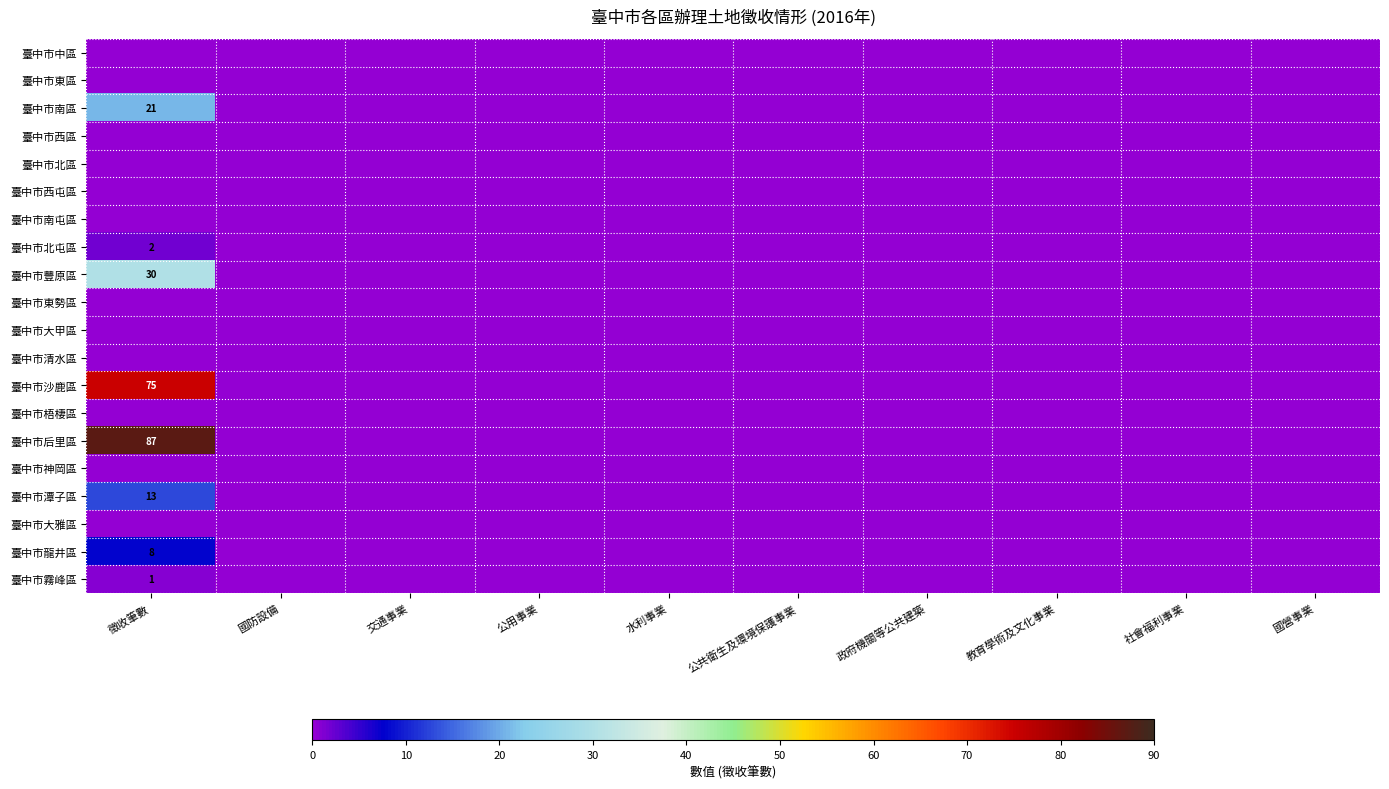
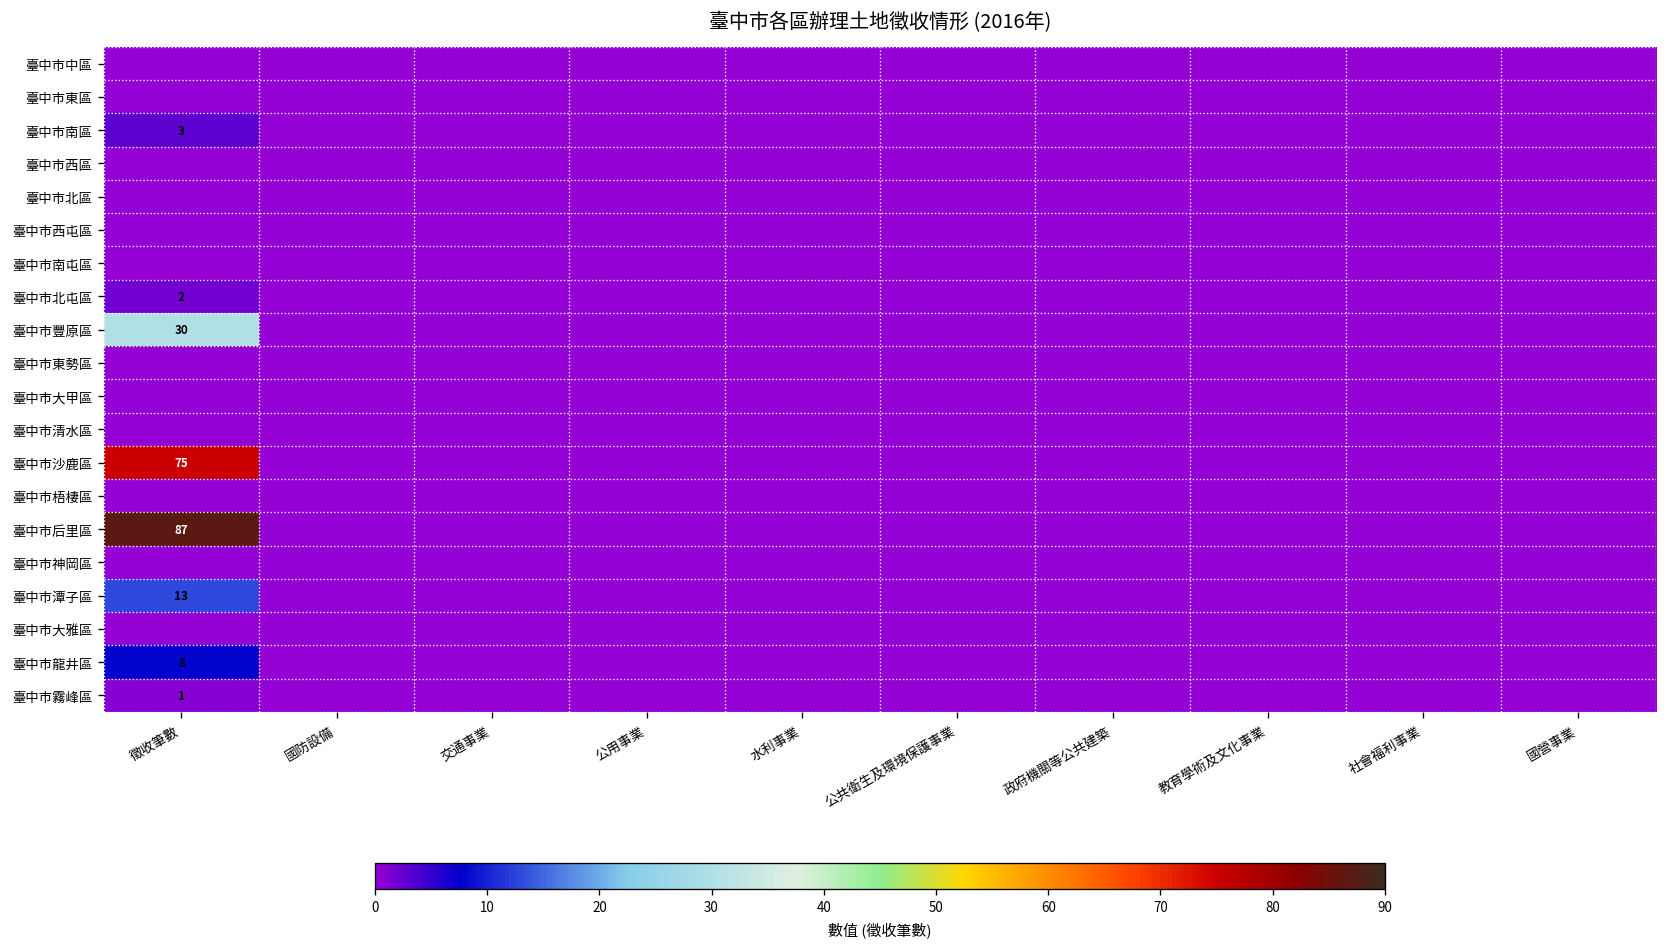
  {
    "臺中市南區": {
-     "徵收筆數": 21
+     "徵收筆數": 3
    },
    "臺中市北屯區": {
      "徵收筆數": 2
    },
    "臺中市豐原區": {
      "徵收筆數": 30
    },
    "臺中市沙鹿區": {
      "徵收筆數": 75
    },
    "臺中市后里區": {
      "徵收筆數": 87
    },
    "臺中市潭子區": {
      "徵收筆數": 13
    },
    "臺中市龍井區": {
      "徵收筆數": 8
    },
    "臺中市霧峰區": {
      "徵收筆數": 1
    }
  }
